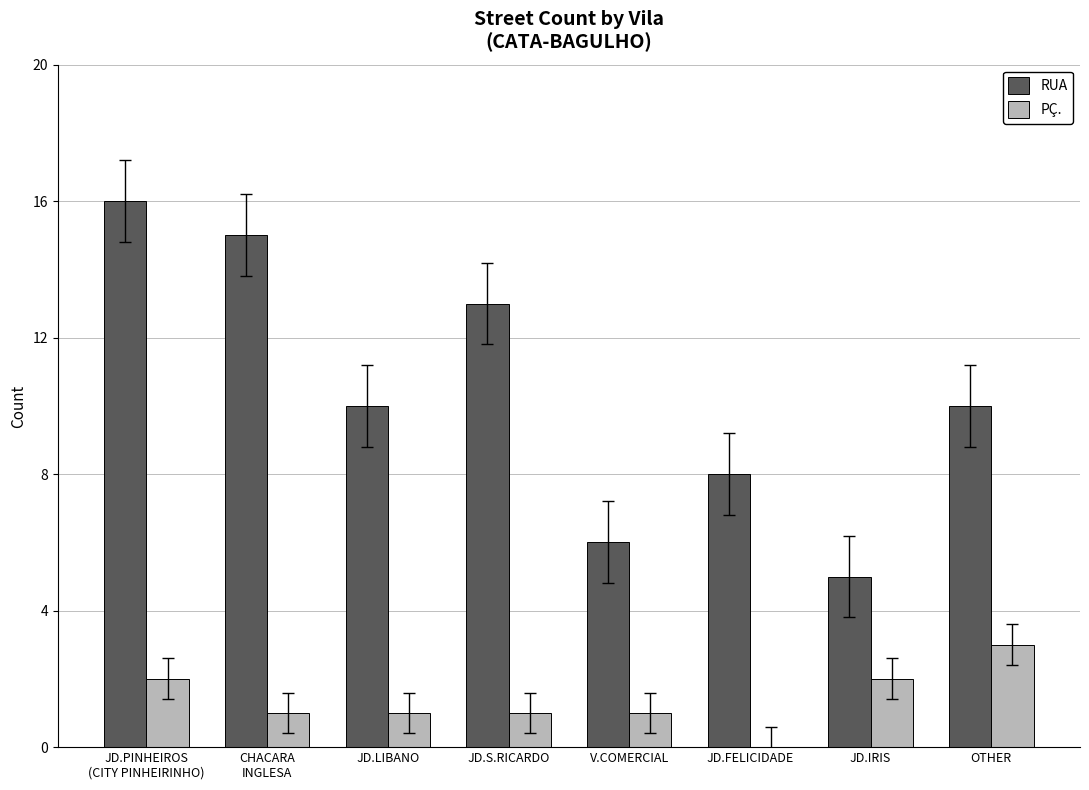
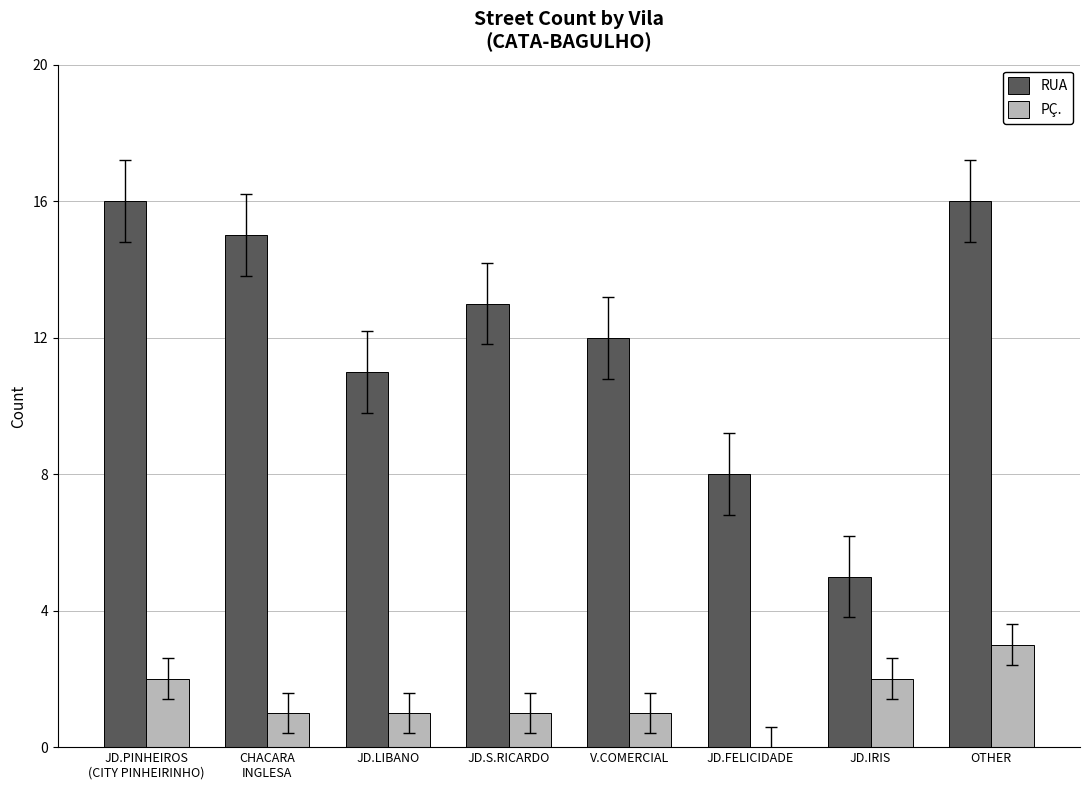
  {
    "RUA": {
      "JD.PINHEIROS (CITY PINHEIRINHO)": 16,
      "CHACARA INGLESA": 15,
-     "JD.LIBANO": 10,
+     "JD.LIBANO": 11,
      "JD.S.RICARDO": 13,
-     "V.COMERCIAL": 6,
+     "V.COMERCIAL": 12,
      "JD.FELICIDADE": 8,
      "JD.IRIS": 5,
-     "OTHER": 10
+     "OTHER": 16
    },
    "PÇ.": {
      "JD.PINHEIROS (CITY PINHEIRINHO)": 2,
      "CHACARA INGLESA": 1,
      "JD.LIBANO": 1,
      "JD.S.RICARDO": 1,
      "V.COMERCIAL": 1,
      "JD.FELICIDADE": 0,
      "JD.IRIS": 2,
      "OTHER": 3
    }
  }
